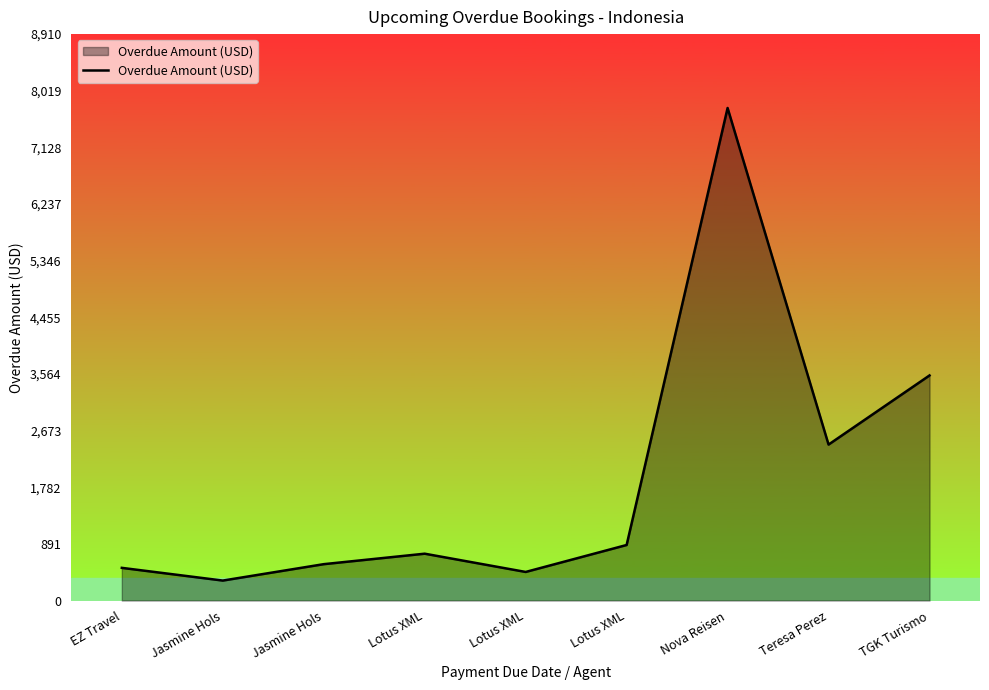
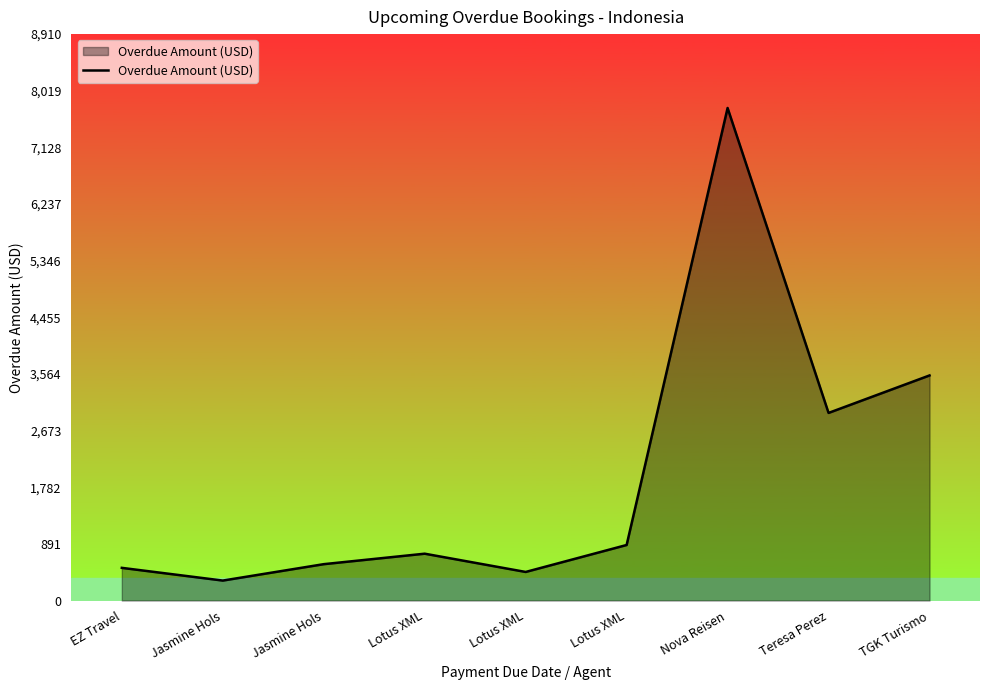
  {
    "EZ Travel": "500",
    "Nova Reisen": "7,700",
-   "Teresa Perez": "2,500",
+   "Teresa Perez": "3,000",
    "TGK Turismo": "3,500"
  }
